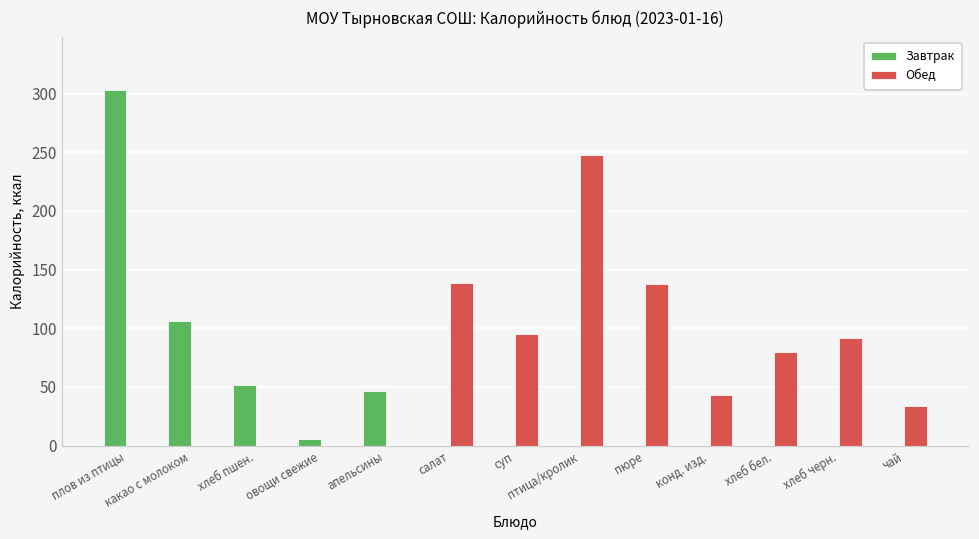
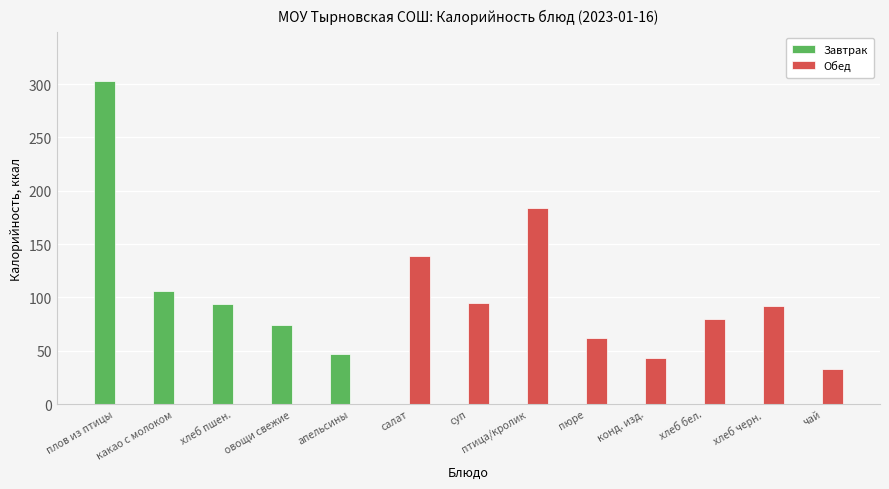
  {
    "Завтрак": {
      "плов из птицы": 303,
      "какао с молоком": 106,
-     "хлеб пшен.": 51,
-     "овощи свежие": 6,
+     "хлеб пшен.": 94,
+     "овощи свежие": 74,
      "апельсины": 47,
      "салат": 0,
      "суп": 0,
      "птица/кролик": 0,
      "пюре": 0,
      "конд. изд.": 0,
      "хлеб бел.": 0,
      "хлеб черн.": 0,
      "чай": 0
    },
    "Обед": {
      "плов из птицы": 0,
      "какао с молоком": 0,
      "хлеб пшен.": 0,
      "овощи свежие": 0,
      "апельсины": 0,
      "салат": 139,
      "суп": 95,
-     "птица/кролик": 248,
-     "пюре": 138,
+     "птица/кролик": 184,
+     "пюре": 62,
      "конд. изд.": 43,
      "хлеб бел.": 80,
      "хлеб черн.": 92,
      "чай": 33
    }
  }
